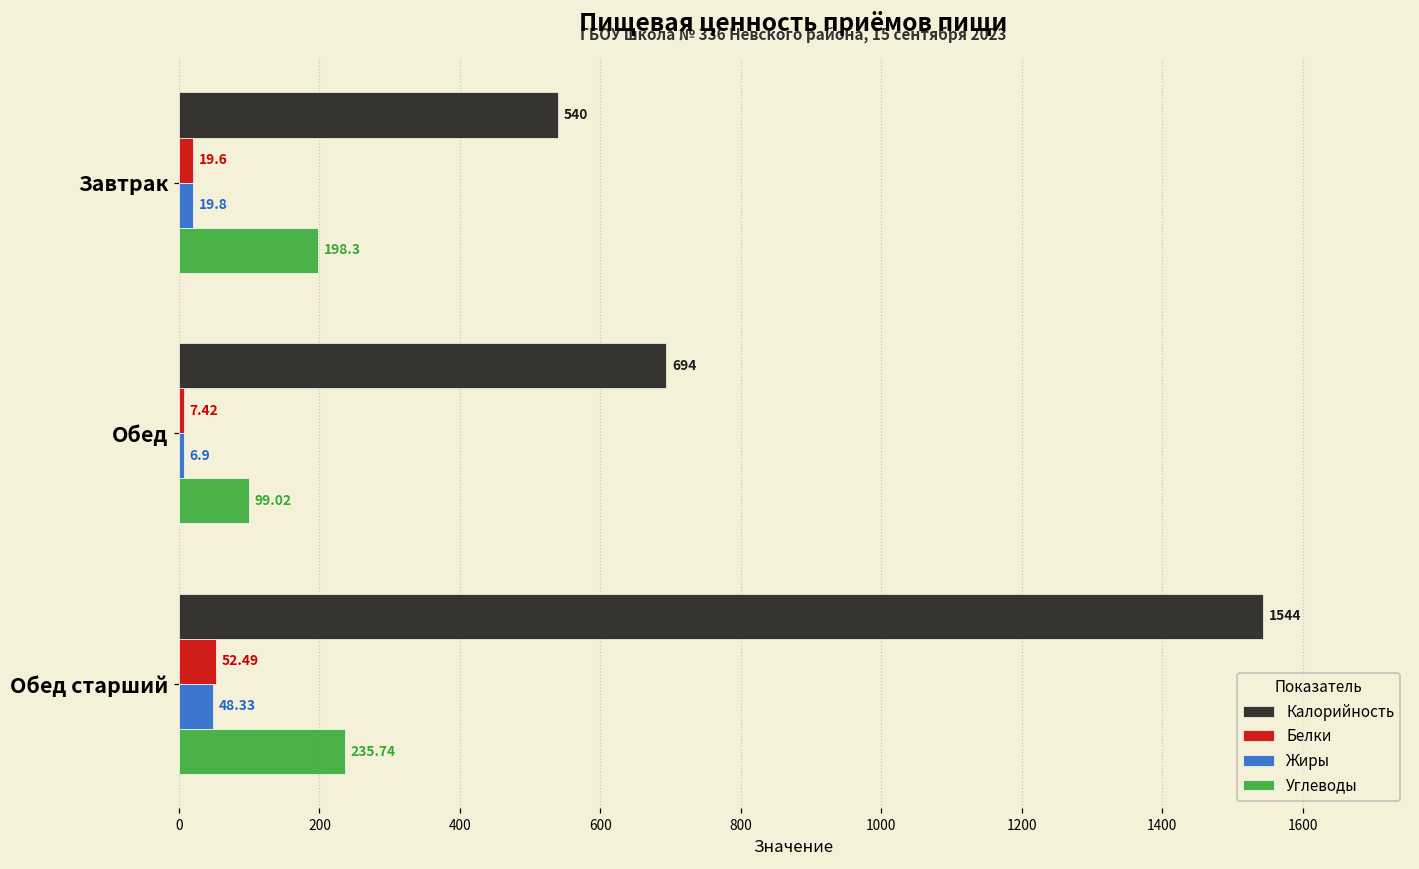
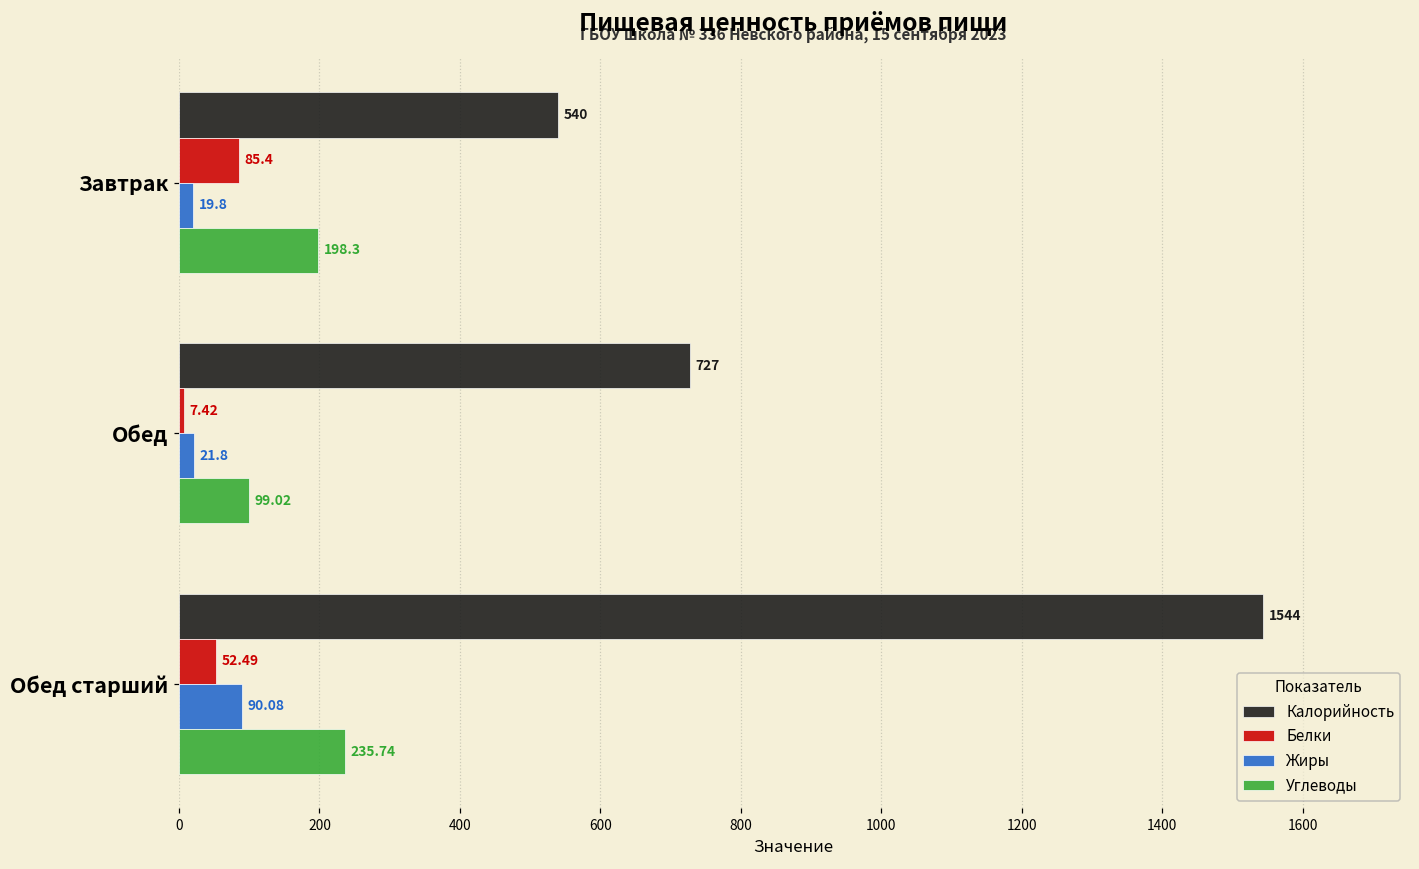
  {
    "Калорийность": {
      "Завтрак": 540,
-     "Обед": 694,
+     "Обед": 727,
      "Обед старший": 1544
    },
    "Белки": {
-     "Завтрак": 19.6,
+     "Завтрак": 85.4,
      "Обед": 7.42,
      "Обед старший": 52.49
    },
    "Жиры": {
      "Завтрак": 19.8,
-     "Обед": 6.9,
-     "Обед старший": 48.33
+     "Обед": 21.8,
+     "Обед старший": 90.08
    },
    "Углеводы": {
      "Завтрак": 198.3,
      "Обед": 99.02,
      "Обед старший": 235.74
    }
  }
